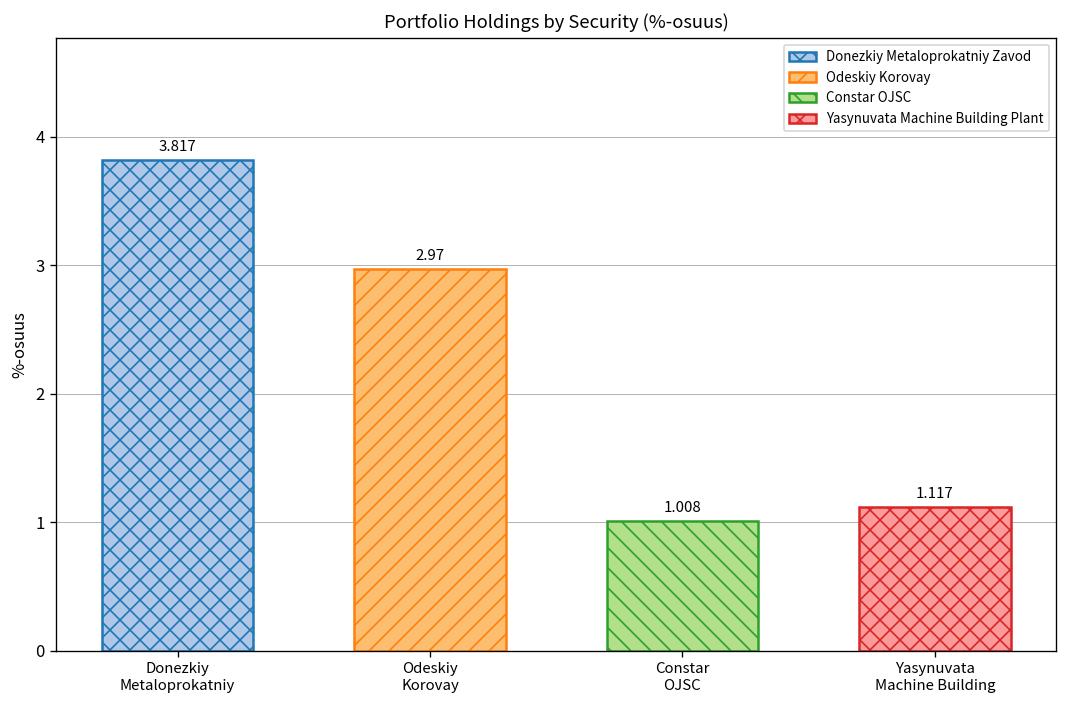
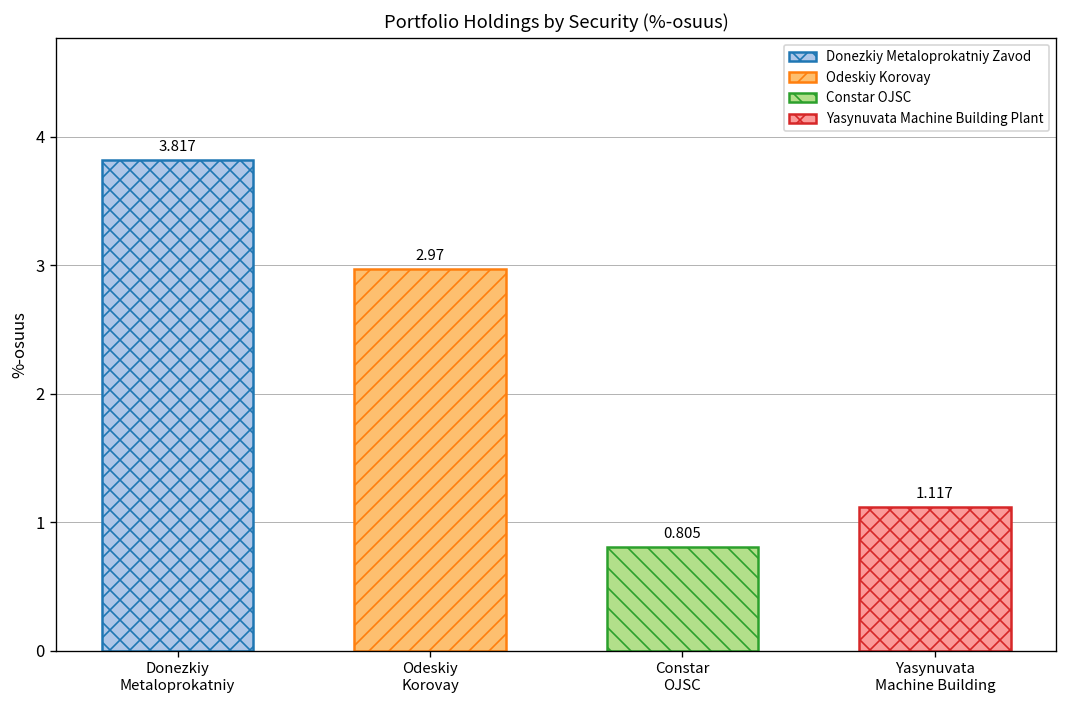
  {
    "Donezkiy Metaloprokatniy": 3.817,
    "Odeskiy Korovay": 2.97,
-   "Constar OJSC": 1.008,
+   "Constar OJSC": 0.805,
    "Yasynuvata Machine Building": 1.117
  }
